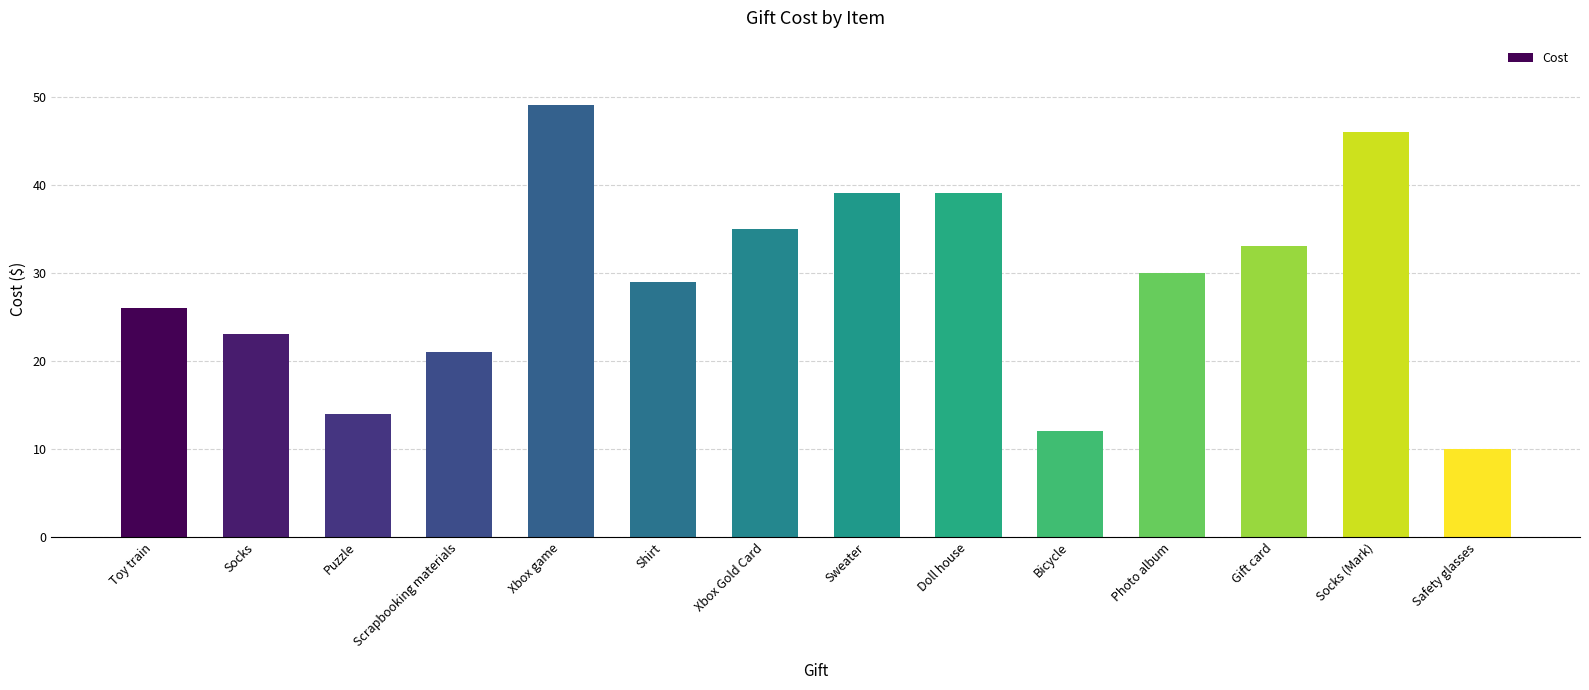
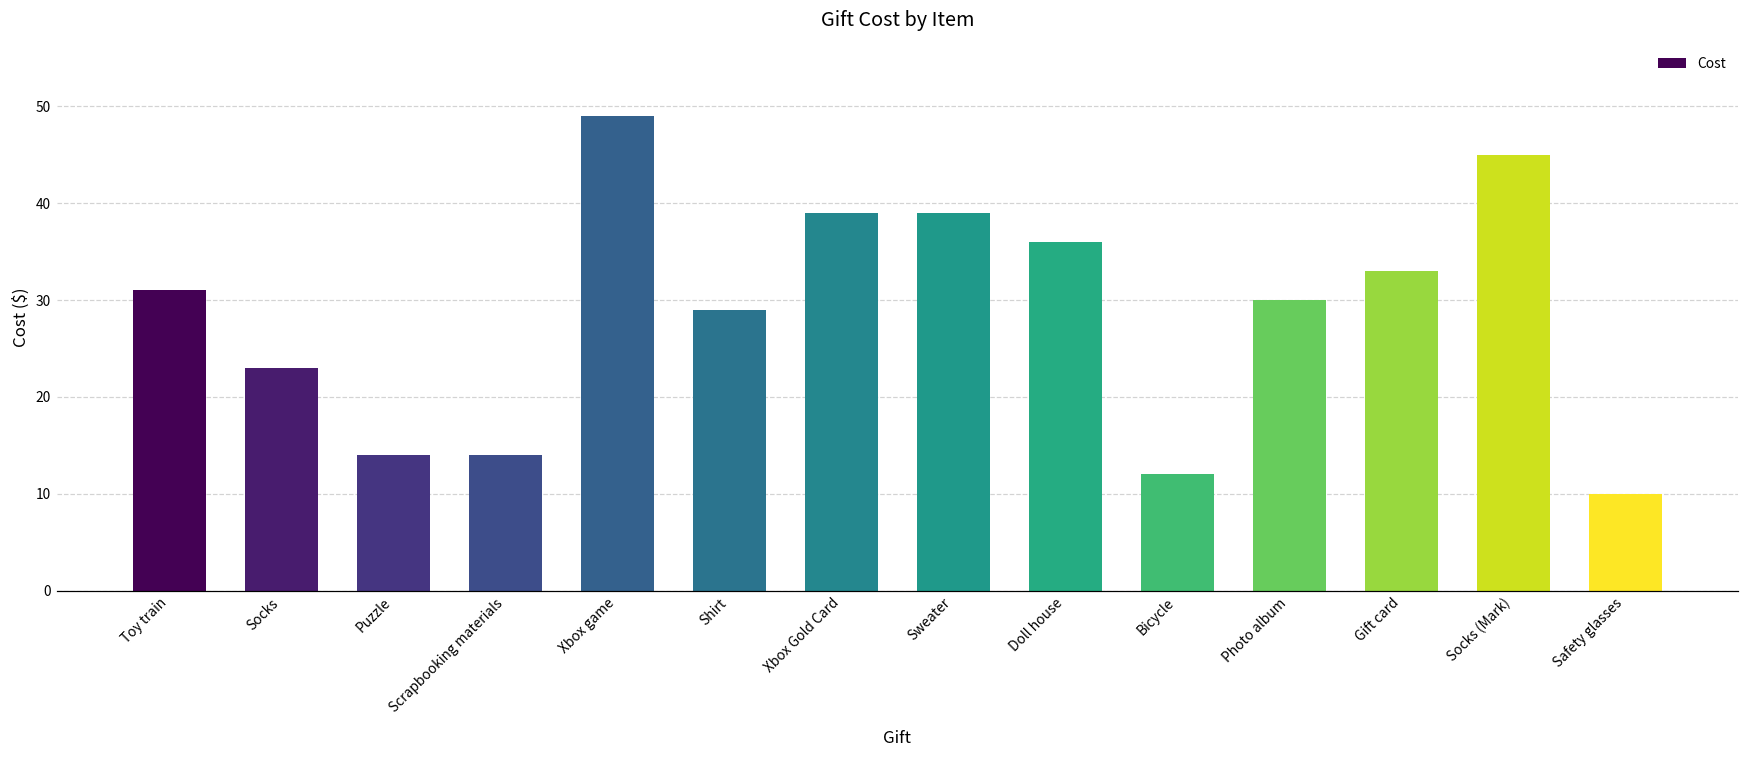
  {
-   "Toy train": 26,
+   "Toy train": 31,
    "Socks": 23,
    "Puzzle": 14,
-   "Scrapbooking materials": 21,
+   "Scrapbooking materials": 14,
    "Xbox game": 49,
    "Shirt": 29,
-   "Xbox Gold Card": 35,
+   "Xbox Gold Card": 39,
    "Sweater": 39,
-   "Doll house": 39,
+   "Doll house": 36,
    "Bicycle": 12,
    "Photo album": 30,
    "Gift card": 33,
-   "Socks (Mark)": 46,
+   "Socks (Mark)": 45,
    "Safety glasses": 10
  }
